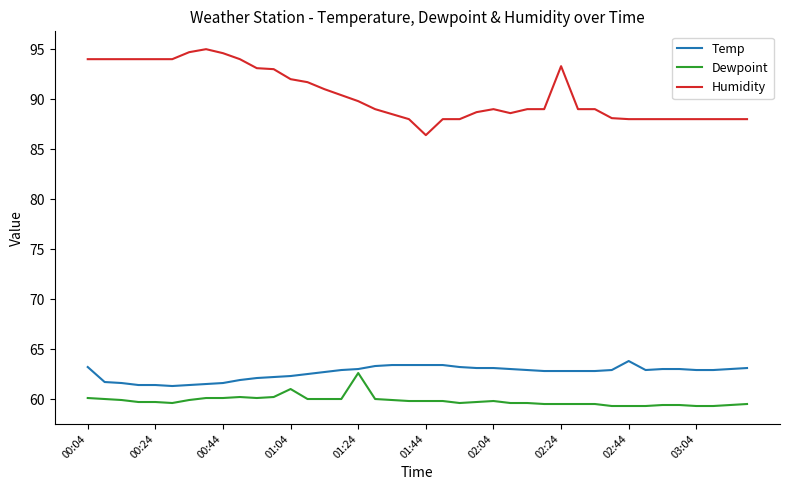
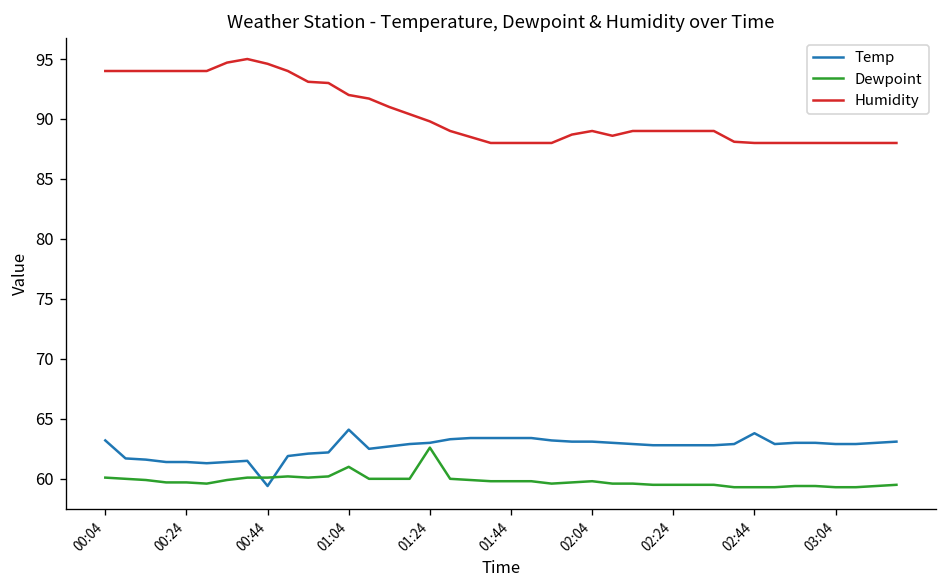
  {
    "Temp": {
      "00:04": 63,
      "00:24": 61,
-     "00:44": 62,
-     "01:04": 62,
+     "00:44": 59,
+     "01:04": 64,
      "01:24": 63,
      "01:44": 63,
      "02:04": 63,
      "02:24": 63,
      "02:44": 64,
      "03:04": 63
    },
    "Dewpoint": {
      "00:04": 60,
      "00:24": 60,
      "00:44": 60,
      "01:04": 61,
      "01:24": 63,
      "01:44": 60,
      "02:04": 60,
      "02:24": 60,
      "02:44": 59,
      "03:04": 59
    },
    "Humidity": {
      "00:04": 94,
      "00:24": 94,
      "00:44": 95,
      "01:04": 92,
      "01:24": 90,
-     "01:44": 86,
+     "01:44": 88,
      "02:04": 89,
-     "02:24": 93,
+     "02:24": 89,
      "02:44": 88,
      "03:04": 88
    }
  }
